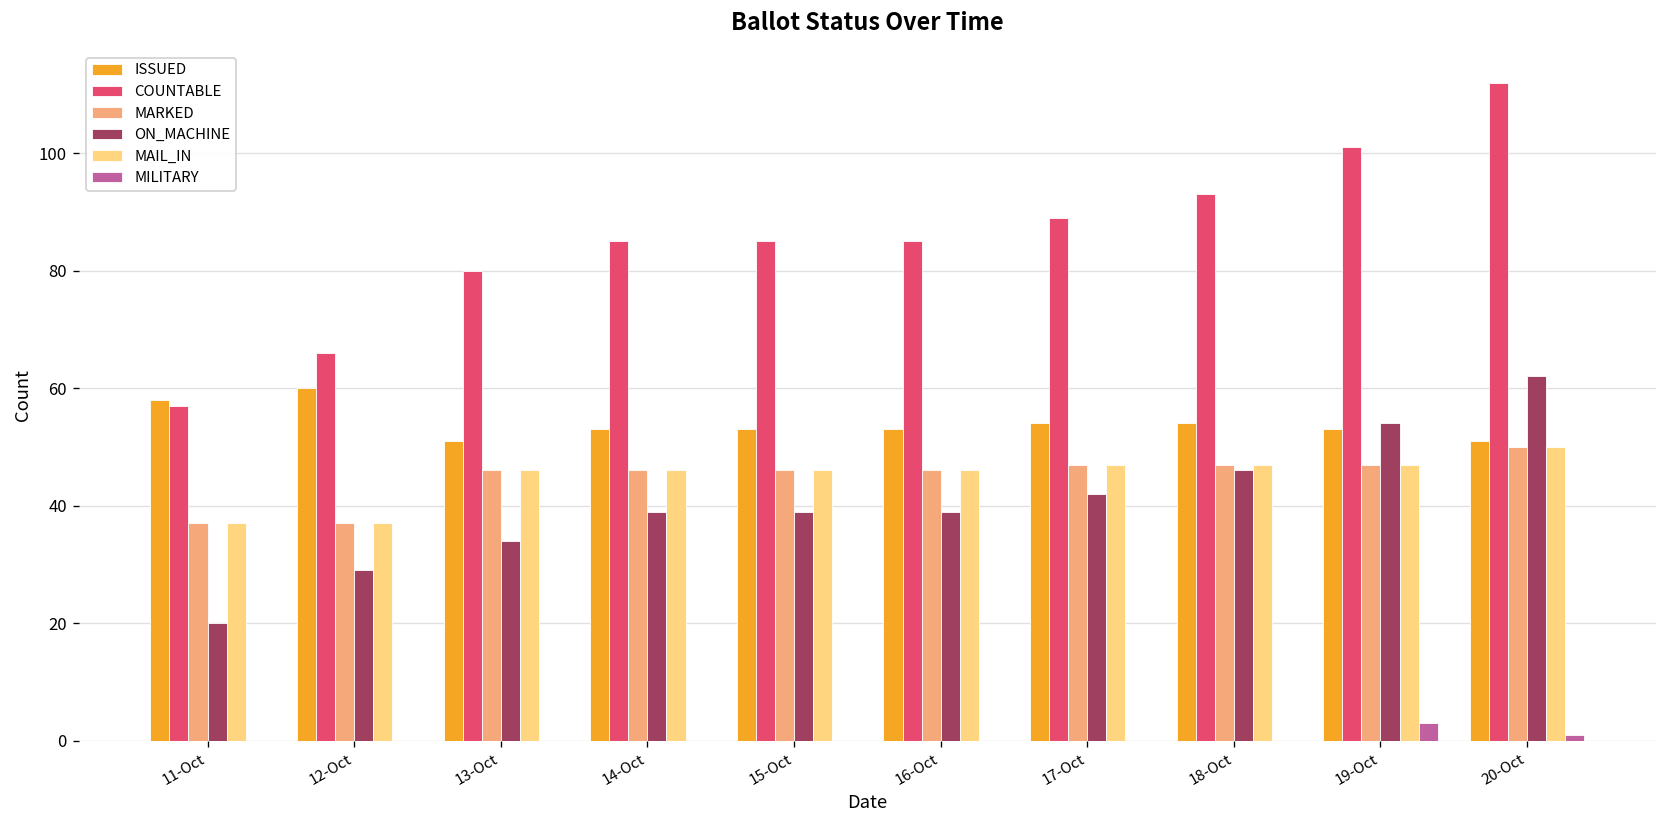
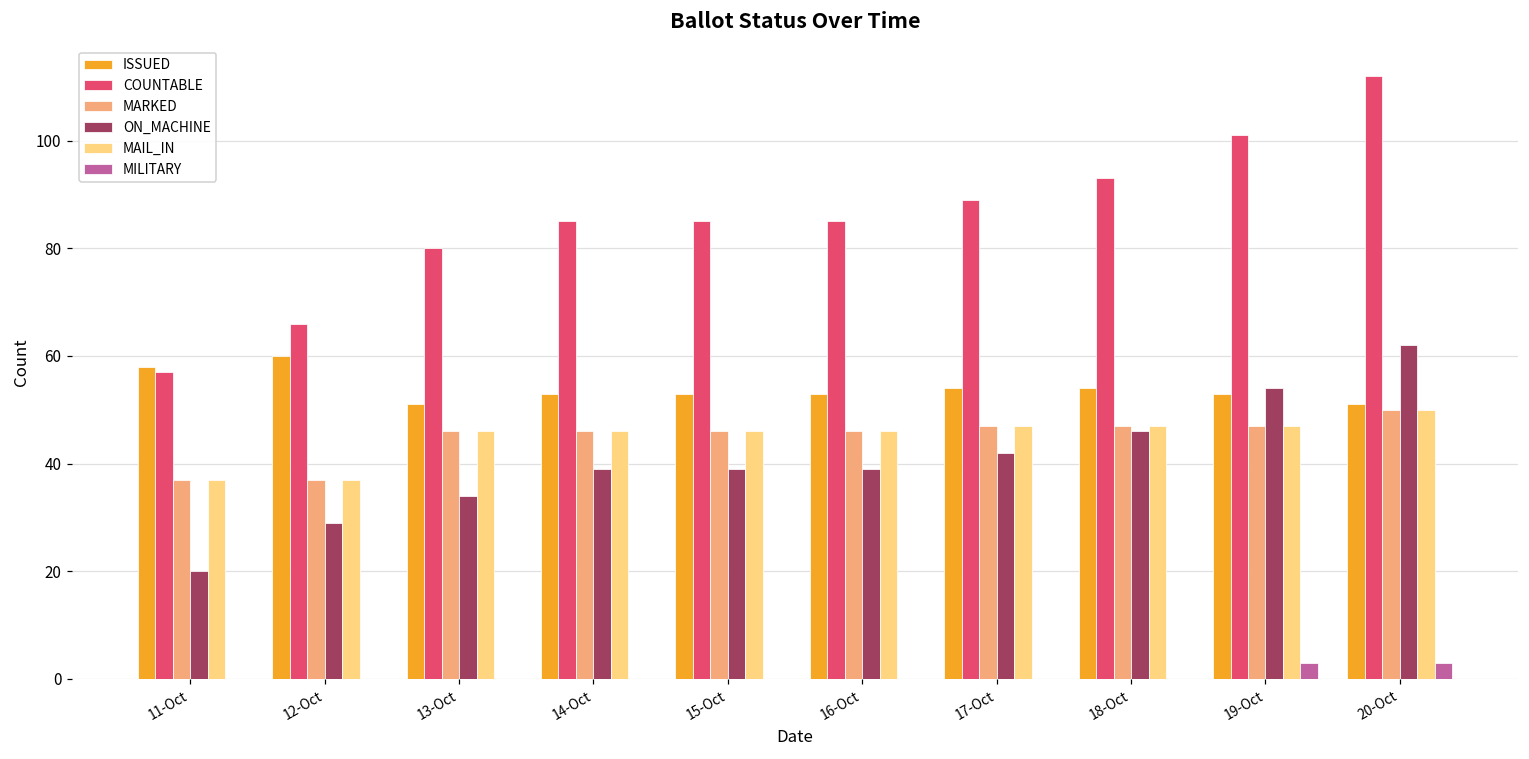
  {
    "ISSUED": {
      "11-Oct": 58,
      "12-Oct": 60,
      "13-Oct": 51,
      "14-Oct": 53,
      "15-Oct": 53,
      "16-Oct": 53,
      "17-Oct": 54,
      "18-Oct": 54,
      "19-Oct": 53,
      "20-Oct": 51
    },
    "COUNTABLE": {
      "11-Oct": 57,
      "12-Oct": 66,
      "13-Oct": 80,
      "14-Oct": 85,
      "15-Oct": 85,
      "16-Oct": 85,
      "17-Oct": 89,
      "18-Oct": 93,
      "19-Oct": 101,
      "20-Oct": 112
    },
    "ON_MACHINE": {
      "11-Oct": 20,
      "12-Oct": 29,
      "13-Oct": 34,
      "14-Oct": 39,
      "15-Oct": 39,
      "16-Oct": 39,
      "17-Oct": 42,
      "18-Oct": 46,
      "19-Oct": 54,
      "20-Oct": 62
    },
    "MILITARY": {
      "11-Oct": 0,
      "12-Oct": 0,
      "13-Oct": 0,
      "14-Oct": 0,
      "15-Oct": 0,
      "16-Oct": 0,
      "17-Oct": 0,
      "18-Oct": 0,
      "19-Oct": 3,
-     "20-Oct": 1
+     "20-Oct": 3
    }
  }
